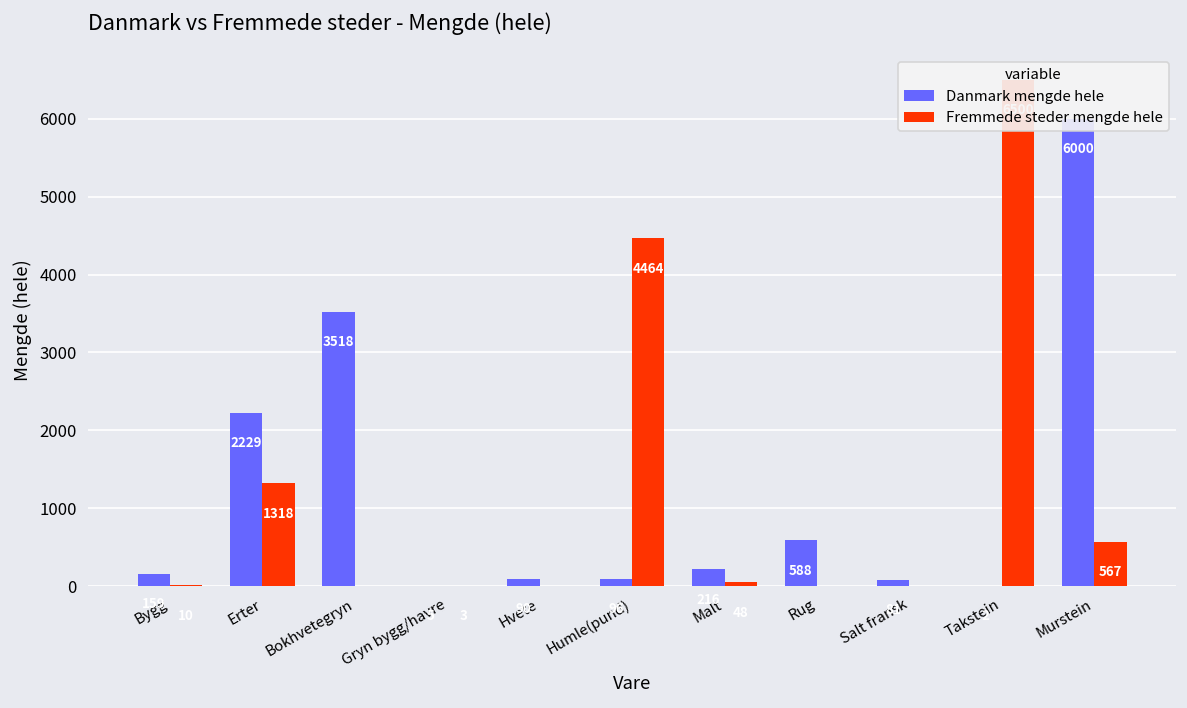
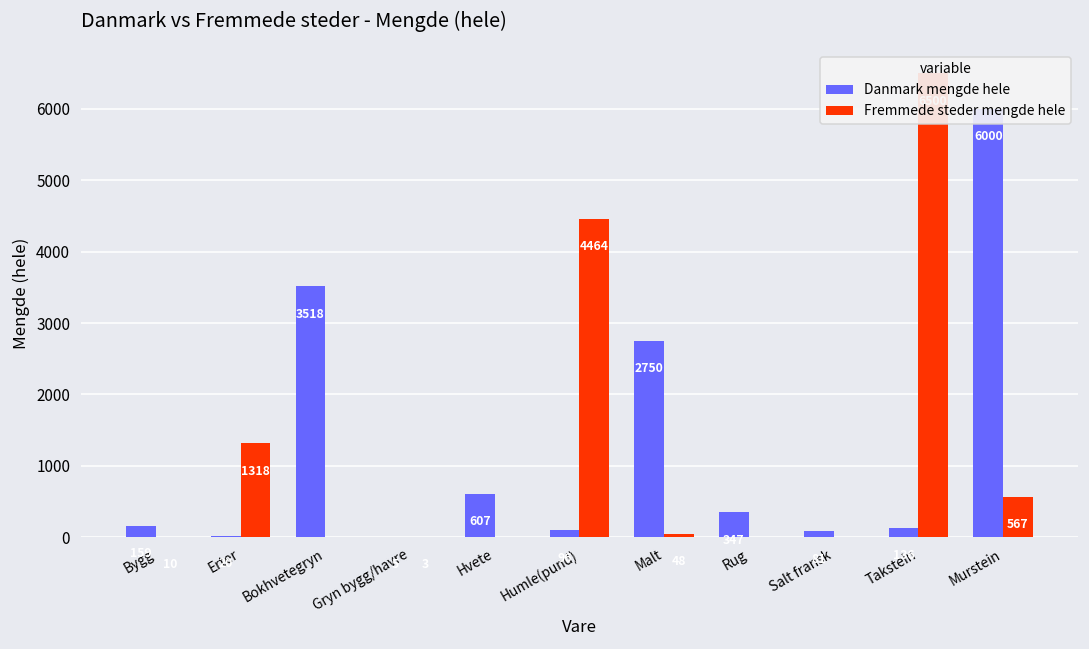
  {
    "Danmark mengde hele": {
      "Bygg": 200,
-     "Erter": 2200,
-     "Hvete": 100,
+     "Erter": 0,
+     "Hvete": 600,
      "Humle(pund)": 100,
-     "Malt": 200,
-     "Rug": 600,
+     "Malt": 2800,
+     "Rug": 300,
      "Salt fransk": 100,
-     "Takstein": 0
+     "Takstein": 100
    },
    "Fremmede steder mengde hele": {
      "Erter": 1318,
      "Humle(pund)": 4464,
      "Murstein": 567
    }
  }
